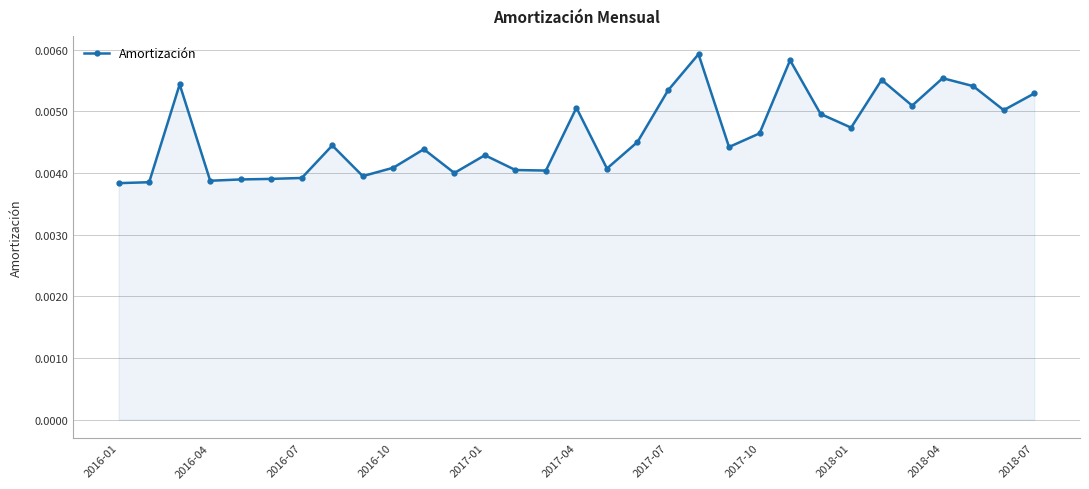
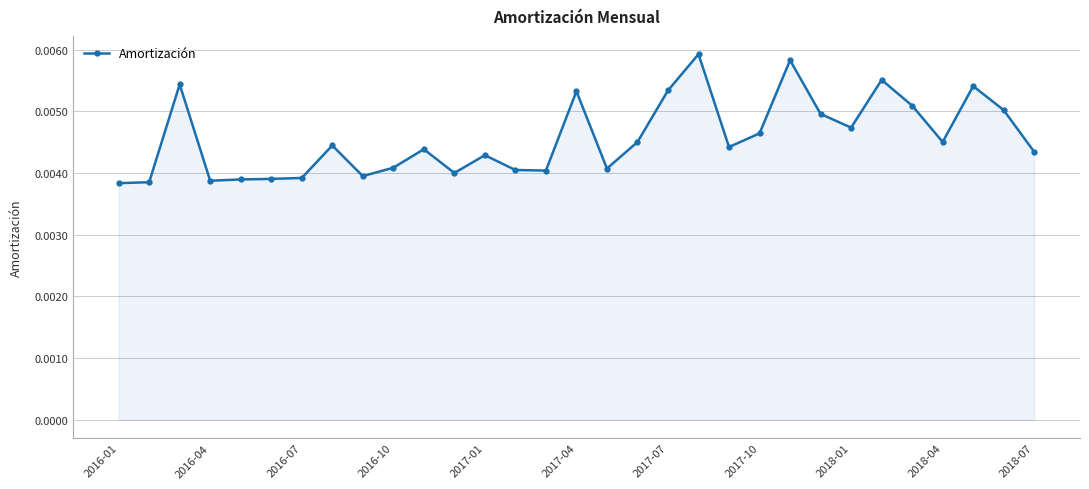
  {
    "2016-01": 0.0038,
    "2016-04": 0.0039,
    "2016-07": 0.0039,
    "2016-10": 0.0041,
    "2017-01": 0.0043,
-   "2017-04": 0.0051,
+   "2017-04": 0.0053,
    "2017-07": 0.0053,
    "2017-10": 0.0046,
    "2018-01": 0.0047,
-   "2018-04": 0.0055,
-   "2018-07": 0.0053
+   "2018-04": 0.0045,
+   "2018-07": 0.0043
  }
